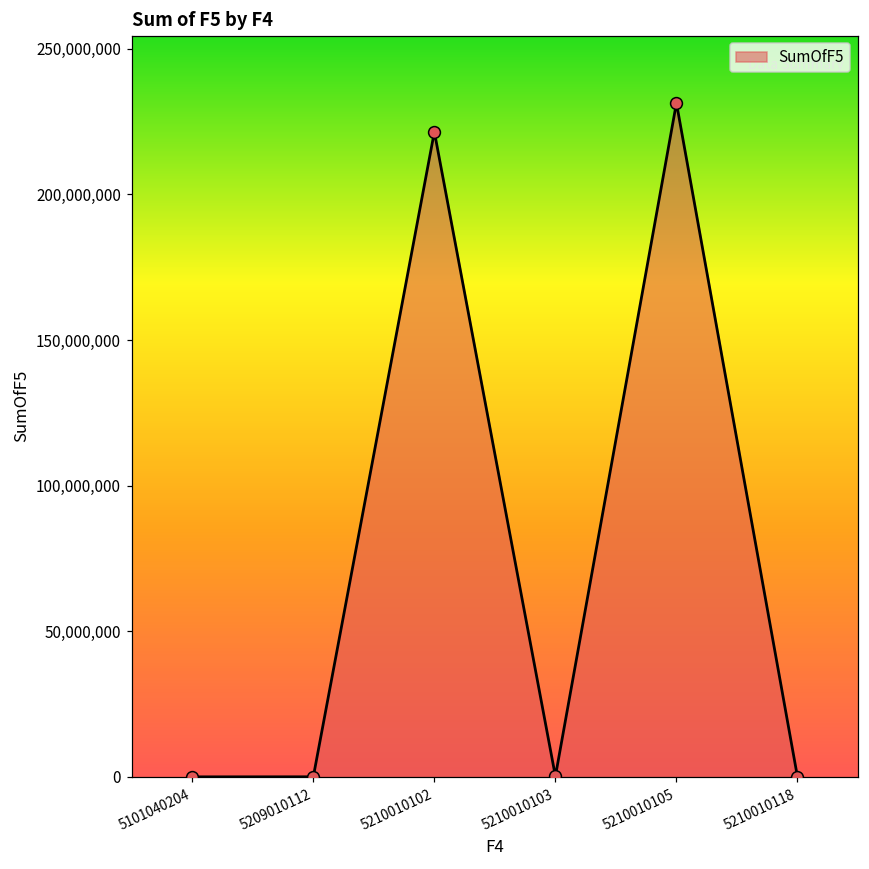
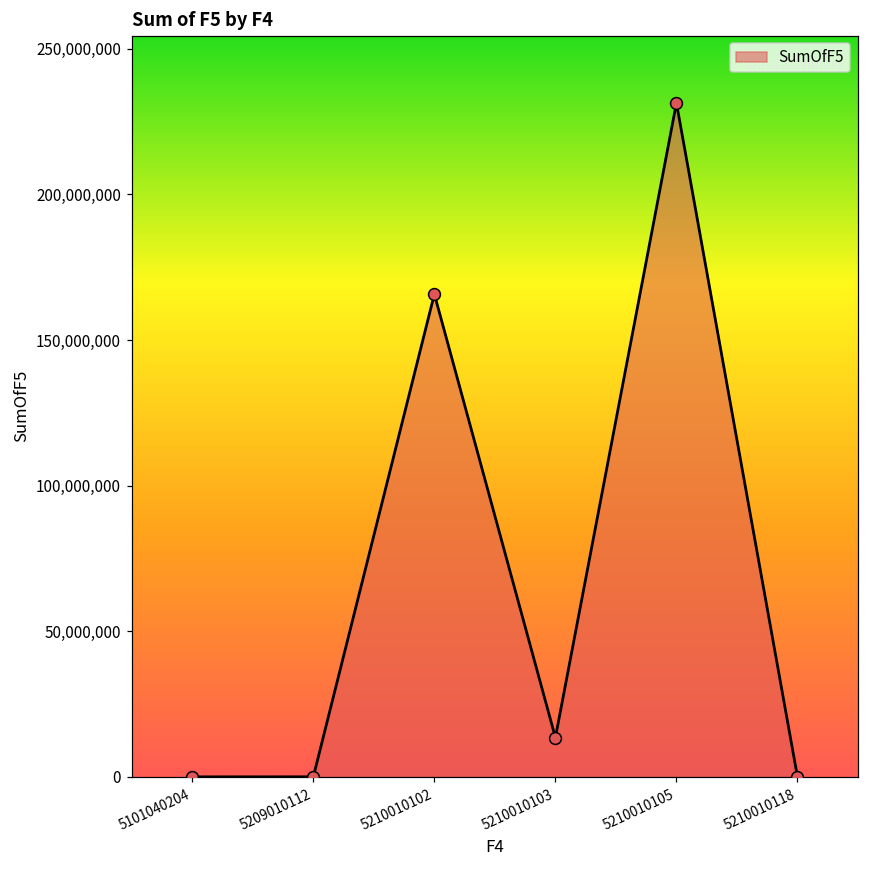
  {
    "5101040204": "0",
    "5209010112": "0",
-   "5210010102": "221,000,000",
-   "5210010103": "0",
+   "5210010102": "166,000,000",
+   "5210010103": "14,000,000",
    "5210010105": "231,000,000",
    "5210010118": "0"
  }
